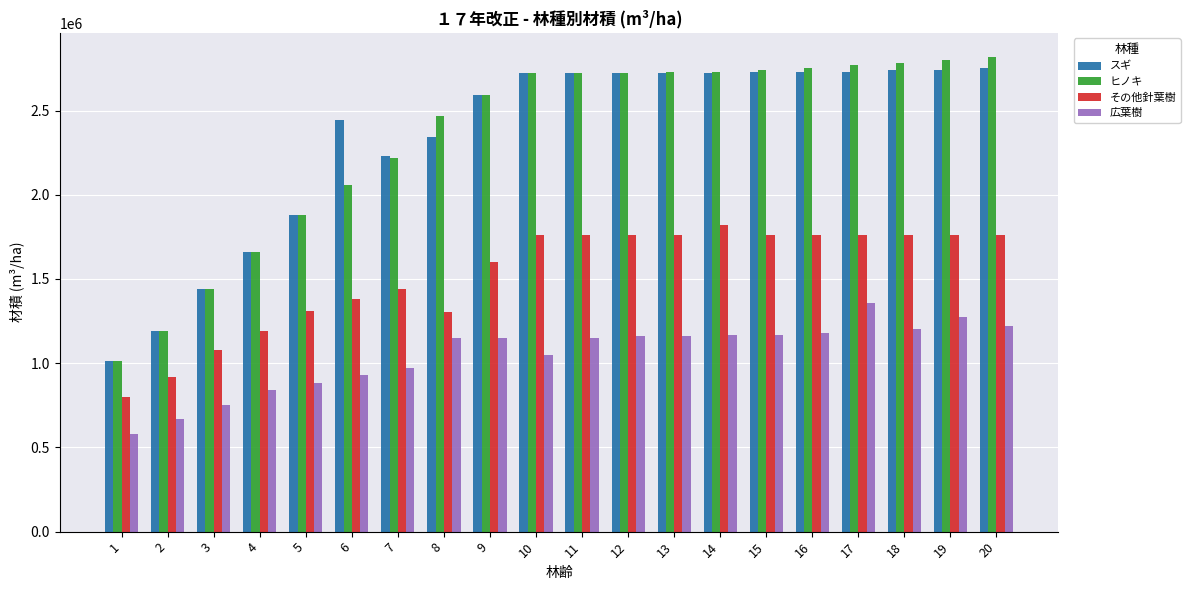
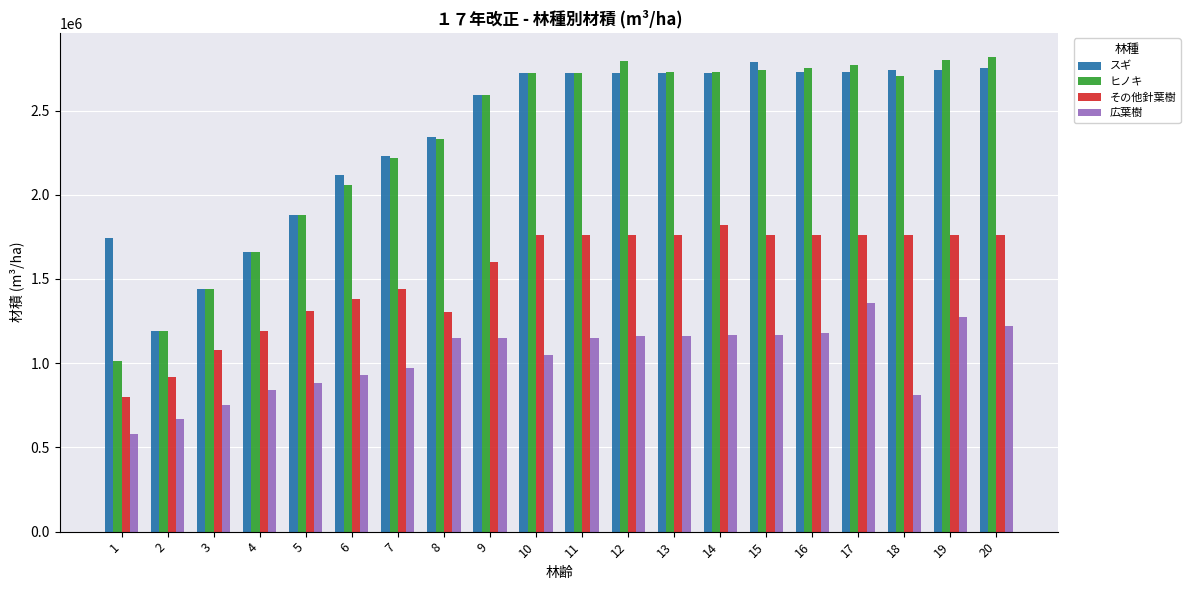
  {
    "スギ": {
-     "1": 1010000,
+     "1": 1740000,
      "2": 1190000,
      "3": 1440000,
      "4": 1660000,
      "5": 1880000,
-     "6": 2440000,
+     "6": 2120000,
      "7": 2230000,
      "8": 2340000,
      "9": 2590000,
      "10": 2720000,
      "11": 2720000,
      "12": 2720000,
      "13": 2720000,
      "14": 2720000,
-     "15": 2730000,
+     "15": 2790000,
      "16": 2730000,
      "17": 2730000,
      "18": 2740000,
      "19": 2740000,
      "20": 2750000
    },
    "ヒノキ": {
      "1": 1010000,
      "2": 1190000,
      "3": 1440000,
      "4": 1660000,
      "5": 1880000,
      "6": 2060000,
      "7": 2220000,
-     "8": 2470000,
+     "8": 2330000,
      "9": 2590000,
      "10": 2720000,
      "11": 2720000,
-     "12": 2720000,
+     "12": 2790000,
      "13": 2730000,
      "14": 2730000,
      "15": 2740000,
      "16": 2750000,
      "17": 2770000,
-     "18": 2780000,
+     "18": 2710000,
      "19": 2800000,
      "20": 2820000
    },
    "その他針葉樹": {
      "1": 800000,
      "2": 920000,
      "3": 1080000,
      "4": 1190000,
      "5": 1310000,
      "6": 1380000,
      "7": 1440000,
      "8": 1300000,
      "9": 1600000,
      "10": 1760000,
      "11": 1760000,
      "12": 1760000,
      "13": 1760000,
      "14": 1820000,
      "15": 1760000,
      "16": 1760000,
      "17": 1760000,
      "18": 1760000,
      "19": 1760000,
      "20": 1760000
    },
    "広葉樹": {
      "1": 580000,
      "2": 670000,
      "3": 750000,
      "4": 840000,
      "5": 880000,
      "6": 930000,
      "7": 970000,
      "8": 1150000,
      "9": 1150000,
      "10": 1050000,
      "11": 1150000,
      "12": 1160000,
      "13": 1160000,
      "14": 1170000,
      "15": 1170000,
      "16": 1180000,
      "17": 1350000,
-     "18": 1200000,
+     "18": 810000,
      "19": 1270000,
      "20": 1220000
    }
  }
